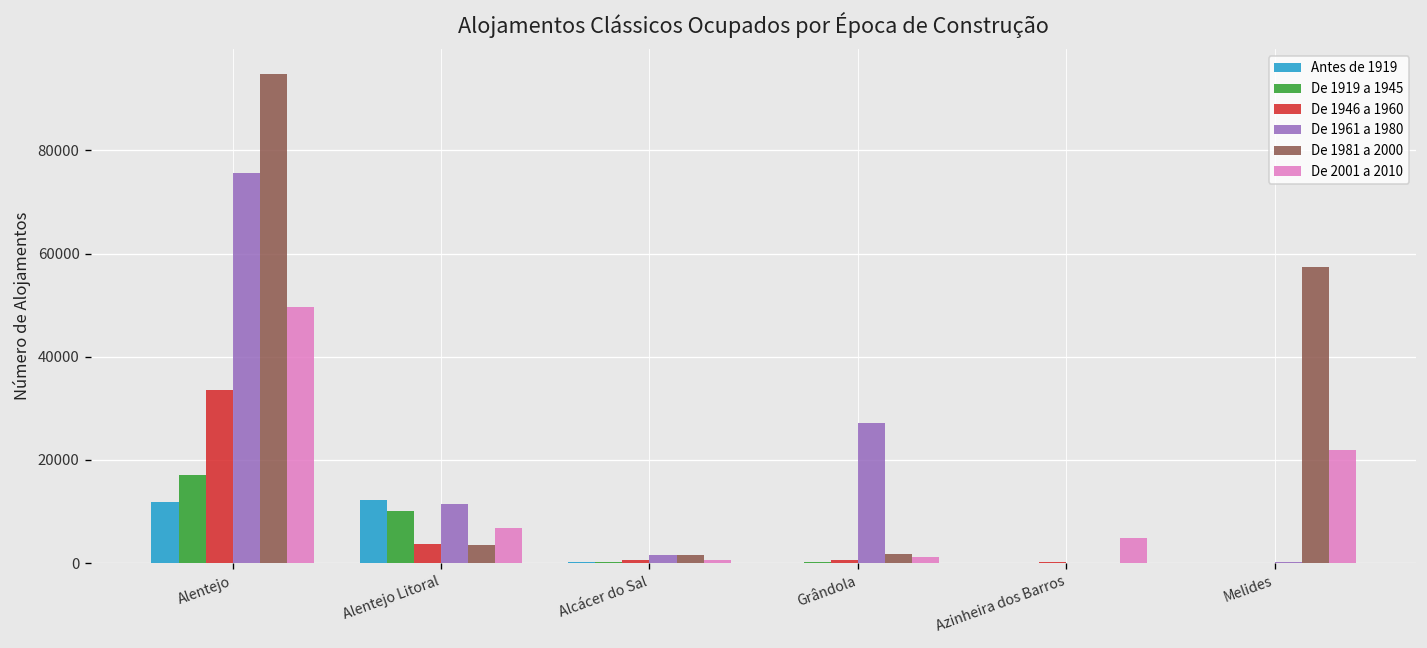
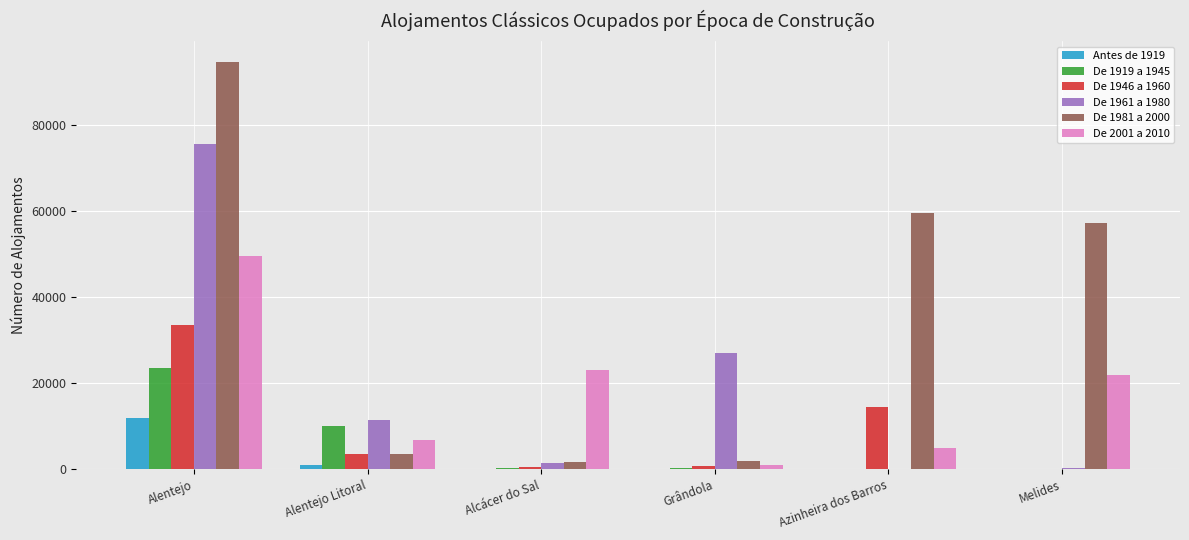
  {
    "Antes de 1919": {
      "Alentejo": 12000,
-     "Alentejo Litoral": 12000,
+     "Alentejo Litoral": 1000,
      "Azinheira dos Barros": 0
    },
    "De 1919 a 1945": {
-     "Alentejo": 17000,
+     "Alentejo": 24000,
      "Alentejo Litoral": 10000
    },
    "De 1946 a 1960": {
      "Alentejo": 34000,
      "Alentejo Litoral": 4000,
      "Grândola": 1000,
-     "Azinheira dos Barros": 0
+     "Azinheira dos Barros": 14000
    },
    "De 1961 a 1980": {
      "Alentejo": 76000,
      "Alentejo Litoral": 11000,
      "Alcácer do Sal": 2000,
      "Grândola": 27000
    },
    "De 1981 a 2000": {
      "Alentejo": 95000,
      "Alentejo Litoral": 3000,
      "Alcácer do Sal": 2000,
      "Grândola": 2000,
-     "Azinheira dos Barros": 0,
+     "Azinheira dos Barros": 60000,
      "Melides": 57000
    },
    "De 2001 a 2010": {
      "Alentejo": 50000,
      "Alentejo Litoral": 7000,
-     "Alcácer do Sal": 1000,
+     "Alcácer do Sal": 23000,
      "Grândola": 1000,
      "Azinheira dos Barros": 5000,
      "Melides": 22000
    }
  }
